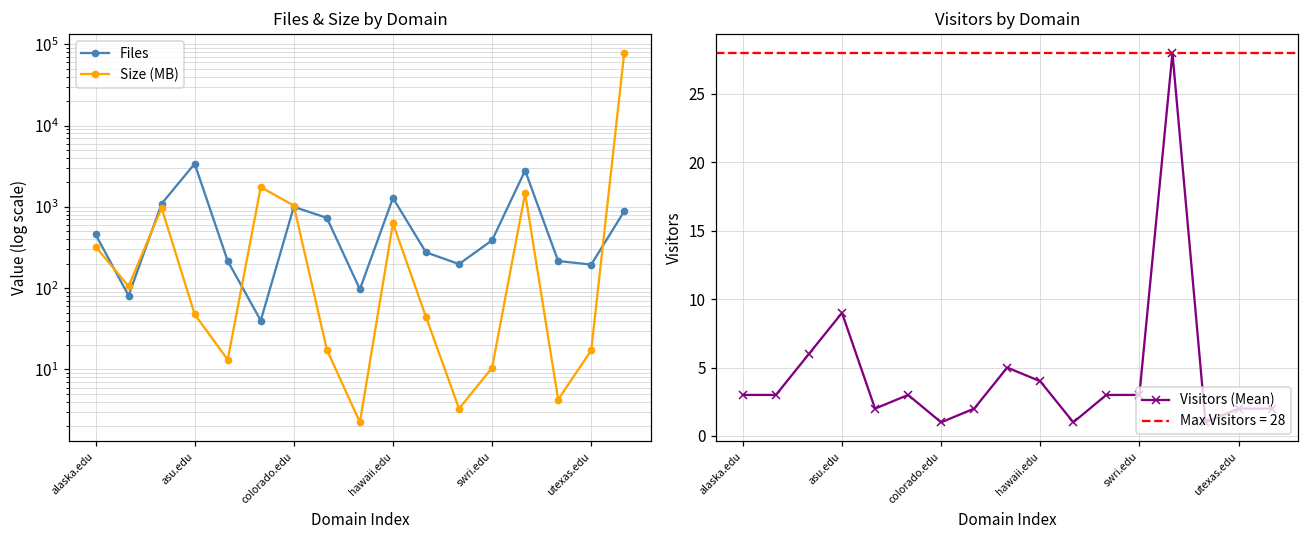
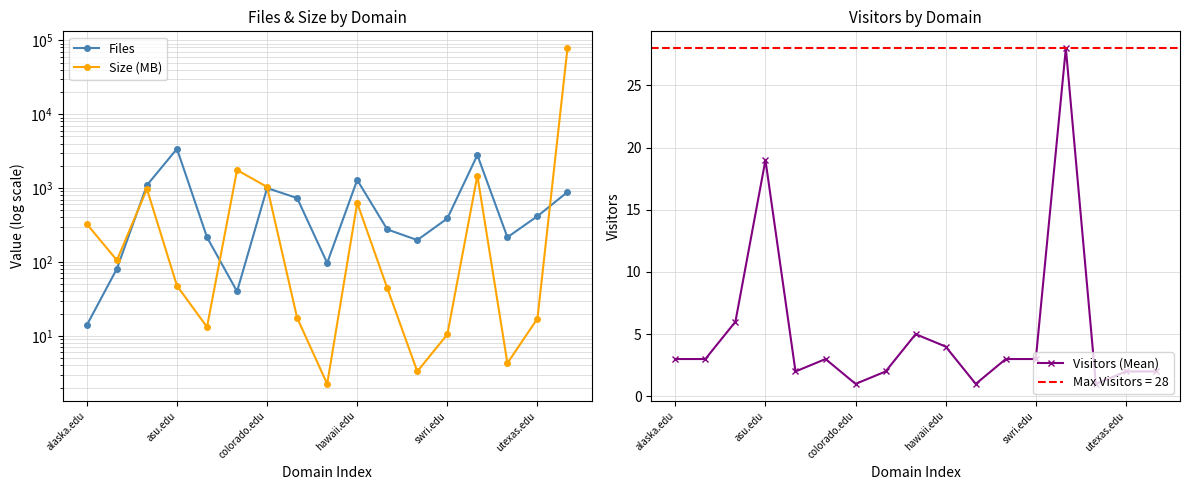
  {
    "Files & Size by Domain": {
      "Files": {
-       "alaska.edu": 500,
+       "alaska.edu": 14,
        "asu.edu": 3000,
        "hawaii.edu": 1300,
        "swri.edu": 400,
-       "utexas.edu": 200
+       "utexas.edu": 400
      },
      "Size (MB)": {
        "alaska.edu": 300,
        "asu.edu": 50,
        "hawaii.edu": 600,
        "swri.edu": 10,
        "utexas.edu": 17
      }
    },
    "Visitors by Domain": {
      "alaska.edu": 3,
-     "asu.edu": 9,
+     "asu.edu": 19,
      "colorado.edu": 1,
      "hawaii.edu": 4
    }
  }
